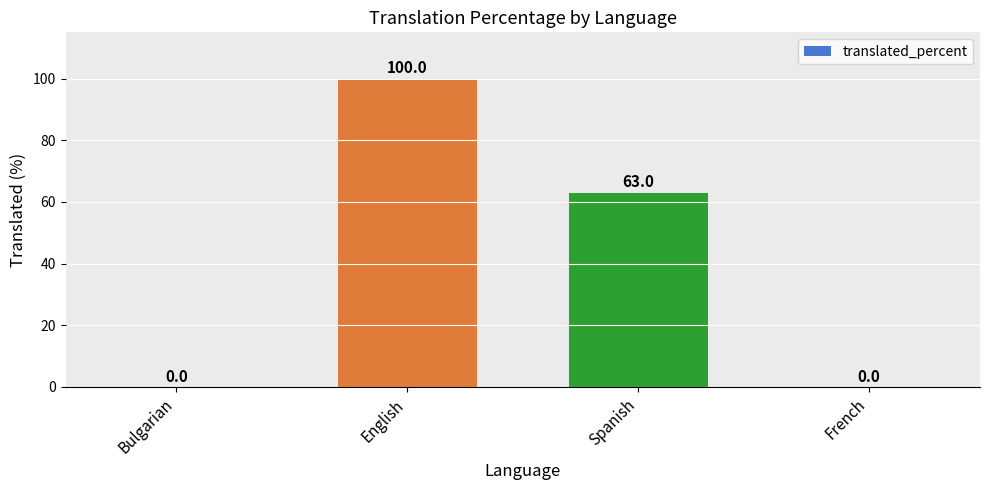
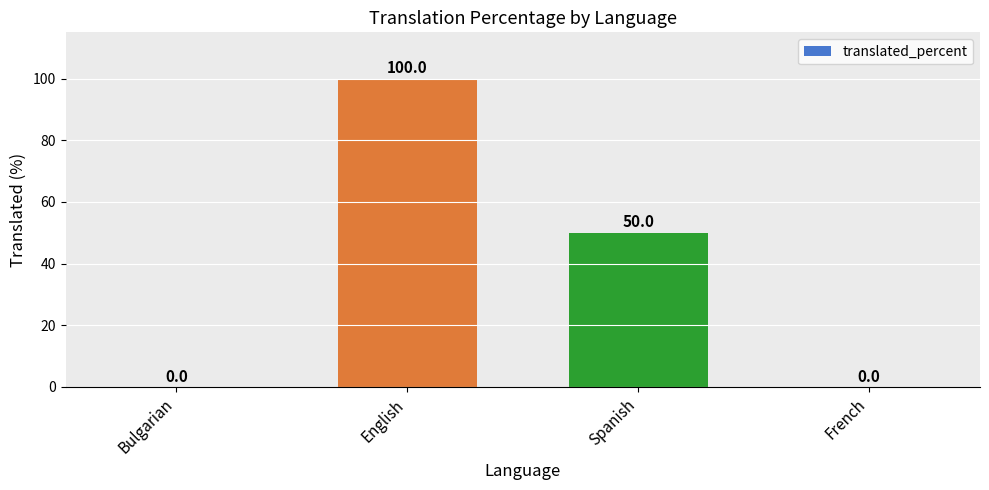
  {
    "Bulgarian": 0.0,
    "English": 100.0,
-   "Spanish": 63.0,
+   "Spanish": 50.0,
    "French": 0.0
  }
